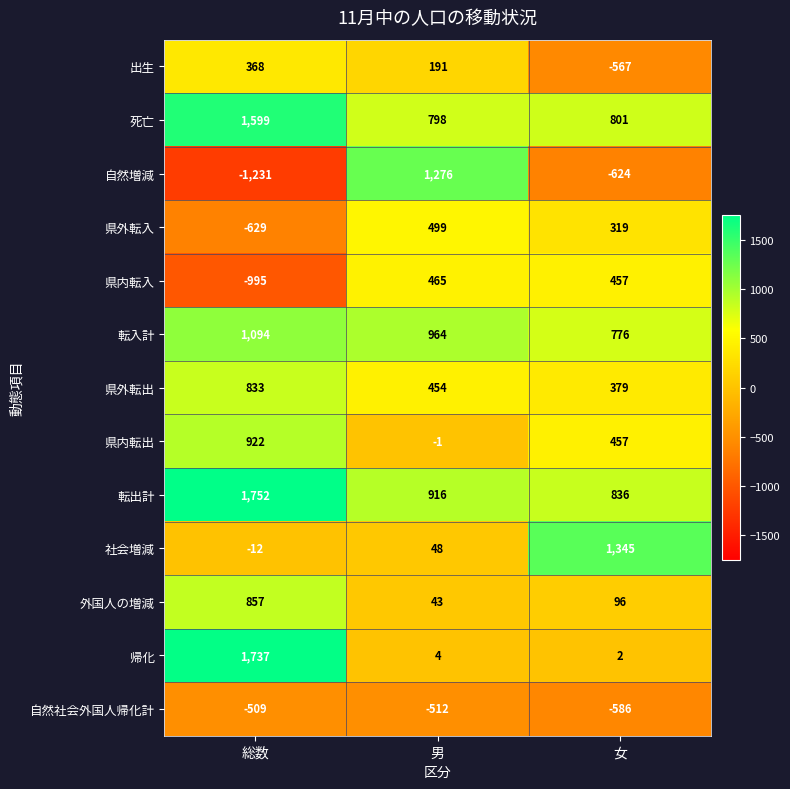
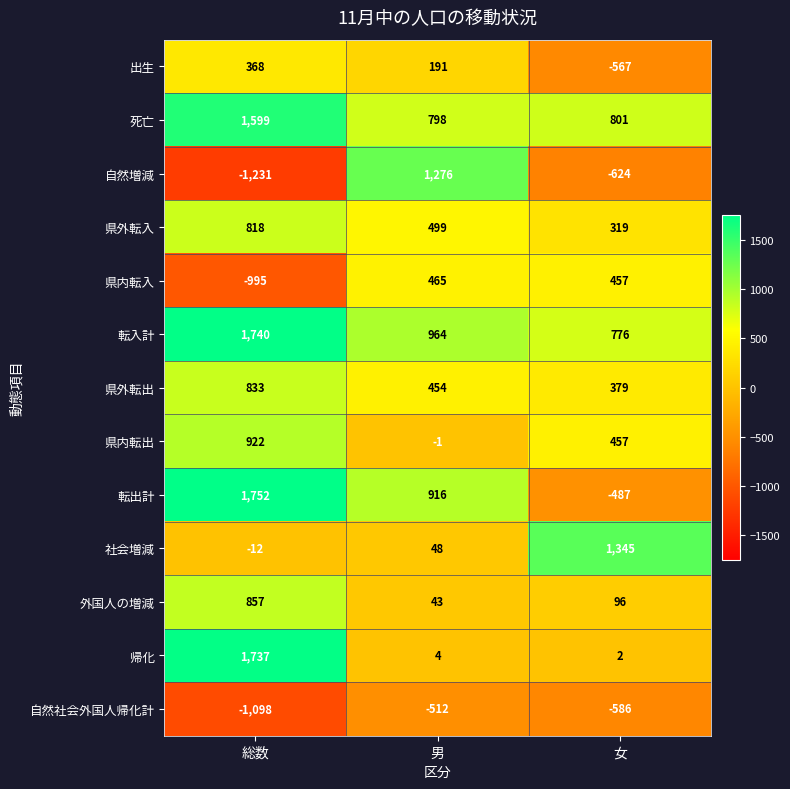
  {
    "出生": {
      "総数": "368",
      "男": "191",
      "女": "-567"
    },
    "死亡": {
      "総数": "1,599",
      "男": "798",
      "女": "801"
    },
    "自然増減": {
      "総数": "-1,231",
      "男": "1,276",
      "女": "-624"
    },
    "県外転入": {
-     "総数": "-629",
+     "総数": "818",
      "男": "499",
      "女": "319"
    },
    "県内転入": {
      "総数": "-995",
      "男": "465",
      "女": "457"
    },
    "転入計": {
-     "総数": "1,094",
+     "総数": "1,740",
      "男": "964",
      "女": "776"
    },
    "県外転出": {
      "総数": "833",
      "男": "454",
      "女": "379"
    },
    "県内転出": {
      "総数": "922",
      "男": "-1",
      "女": "457"
    },
    "転出計": {
      "総数": "1,752",
      "男": "916",
-     "女": "836"
+     "女": "-487"
    },
    "社会増減": {
      "総数": "-12",
      "男": "48",
      "女": "1,345"
    },
    "外国人の増減": {
      "総数": "857",
      "男": "43",
      "女": "96"
    },
    "帰化": {
      "総数": "1,737",
      "男": "4",
      "女": "2"
    },
    "自然社会外国人帰化計": {
-     "総数": "-509",
+     "総数": "-1,098",
      "男": "-512",
      "女": "-586"
    }
  }
